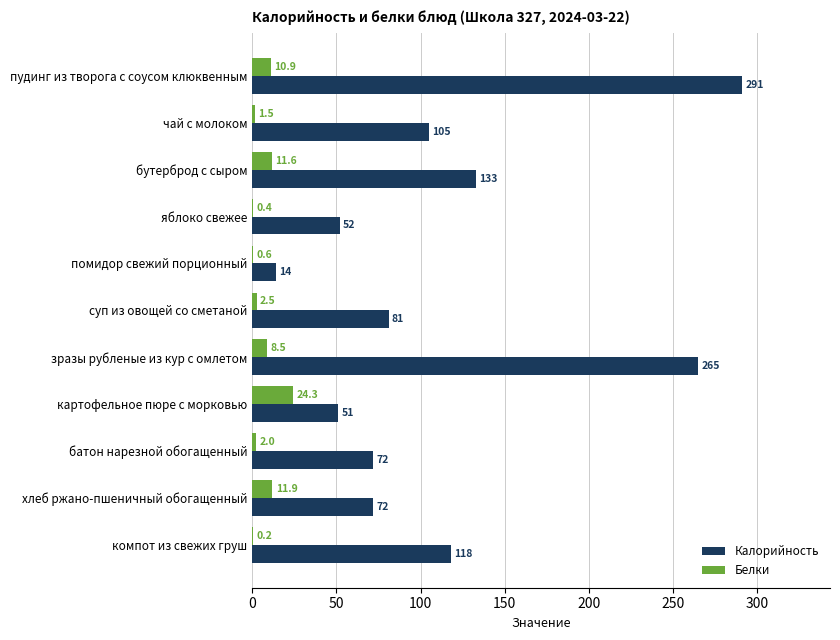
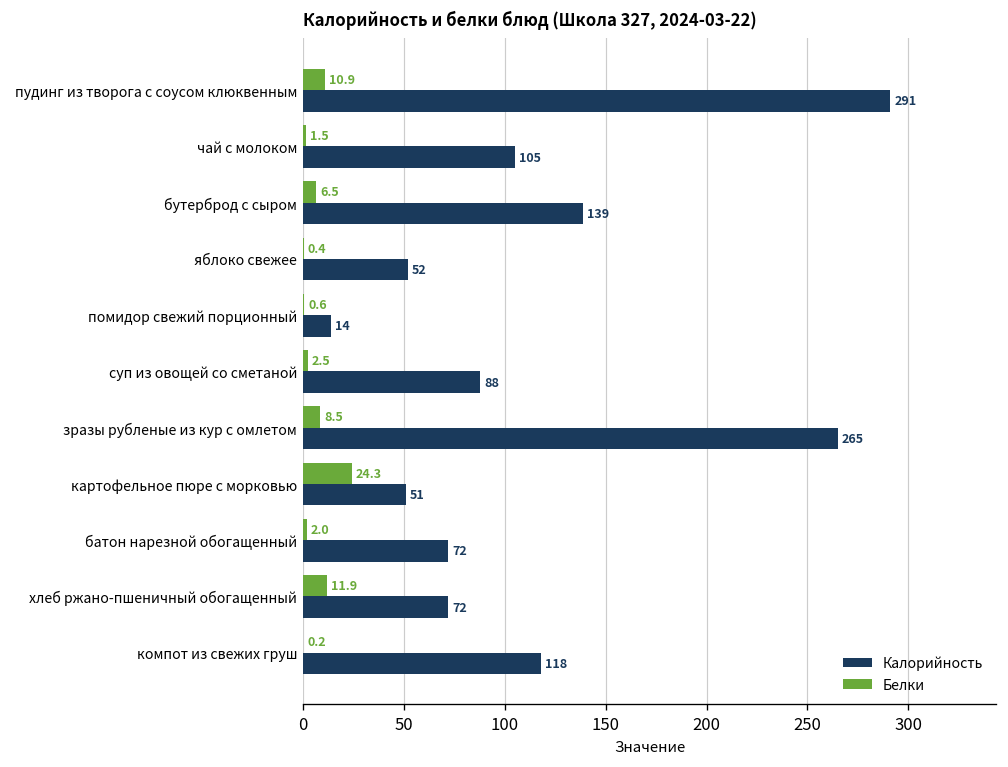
  {
    "Калорийность": {
      "пудинг из творога с соусом клюквенным": 291,
      "чай с молоком": 105,
-     "бутерброд с сыром": 133,
+     "бутерброд с сыром": 139,
      "яблоко свежее": 52,
      "помидор свежий порционный": 14,
-     "суп из овощей со сметаной": 81,
+     "суп из овощей со сметаной": 88,
      "зразы рубленые из кур с омлетом": 265,
      "картофельное пюре с морковью": 51,
      "батон нарезной обогащенный": 72,
      "хлеб ржано-пшеничный обогащенный": 72,
      "компот из свежих груш": 118
    },
    "Белки": {
      "пудинг из творога с соусом клюквенным": 10.9,
      "чай с молоком": 1.5,
-     "бутерброд с сыром": 11.6,
+     "бутерброд с сыром": 6.5,
      "яблоко свежее": 0.4,
      "помидор свежий порционный": 0.6,
      "суп из овощей со сметаной": 2.5,
      "зразы рубленые из кур с омлетом": 8.5,
      "картофельное пюре с морковью": 24.3,
      "батон нарезной обогащенный": 2.0,
      "хлеб ржано-пшеничный обогащенный": 11.9,
      "компот из свежих груш": 0.2
    }
  }
